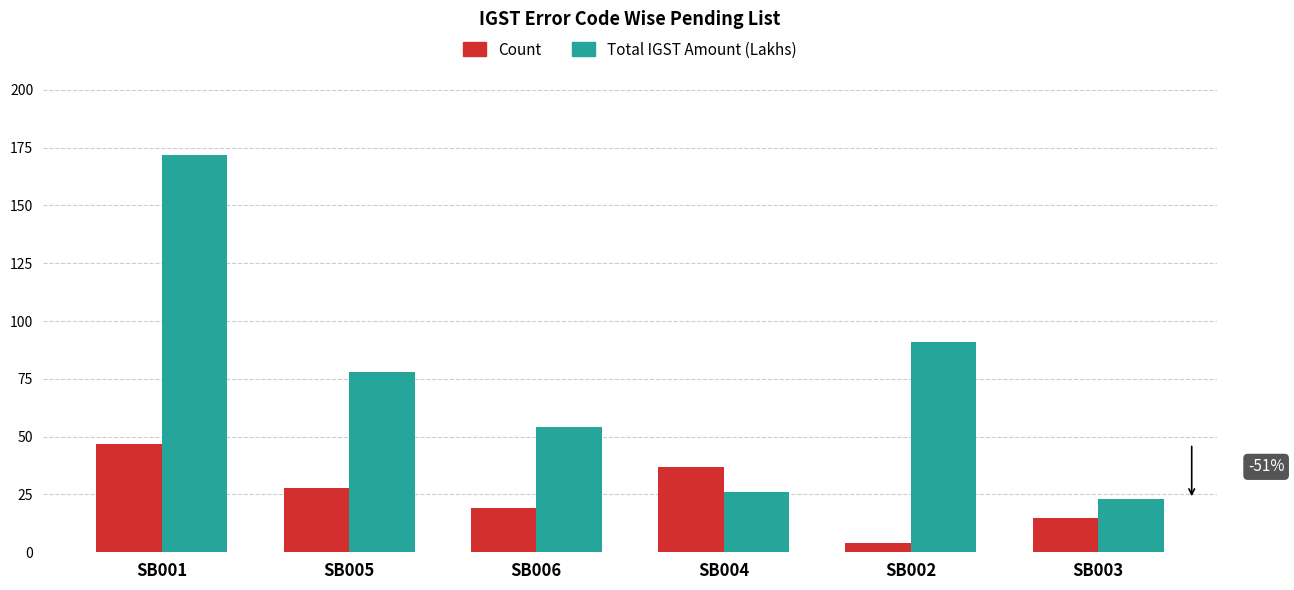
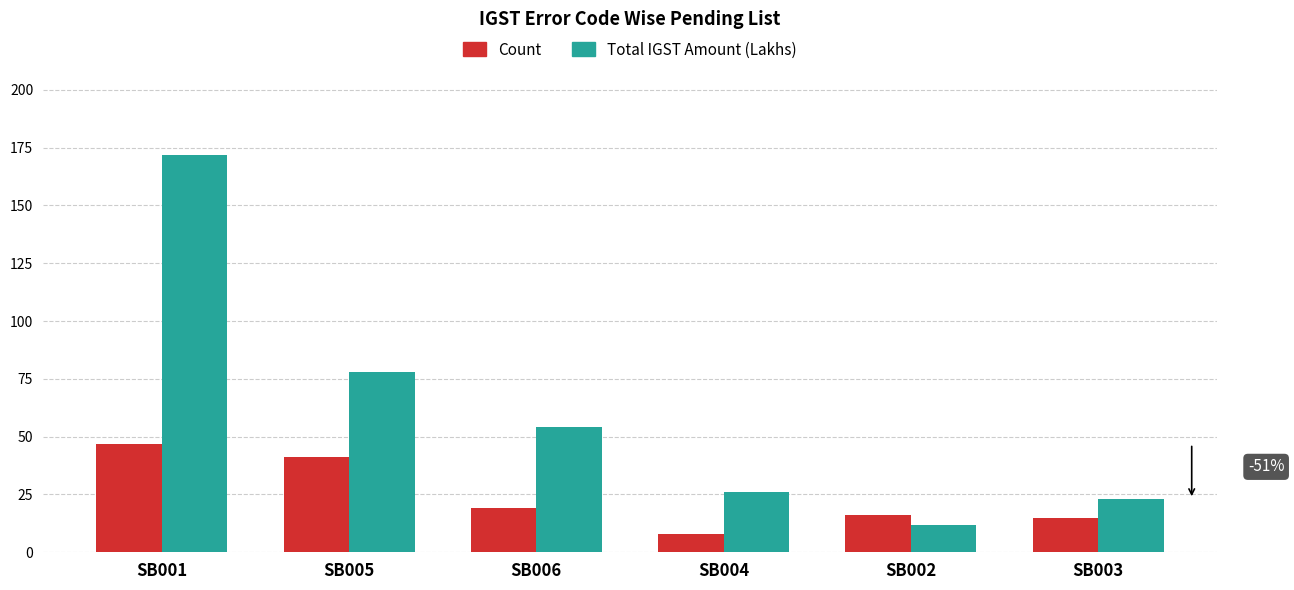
  {
    "Count": {
      "SB001": 47,
-     "SB005": 28,
+     "SB005": 41,
      "SB006": 19,
-     "SB004": 37,
-     "SB002": 4,
+     "SB004": 8,
+     "SB002": 16,
      "SB003": 15
    },
    "Total IGST Amount (Lakhs)": {
      "SB001": 172,
      "SB005": 78,
      "SB006": 54,
      "SB004": 26,
-     "SB002": 91,
+     "SB002": 12,
      "SB003": 23
    }
  }
